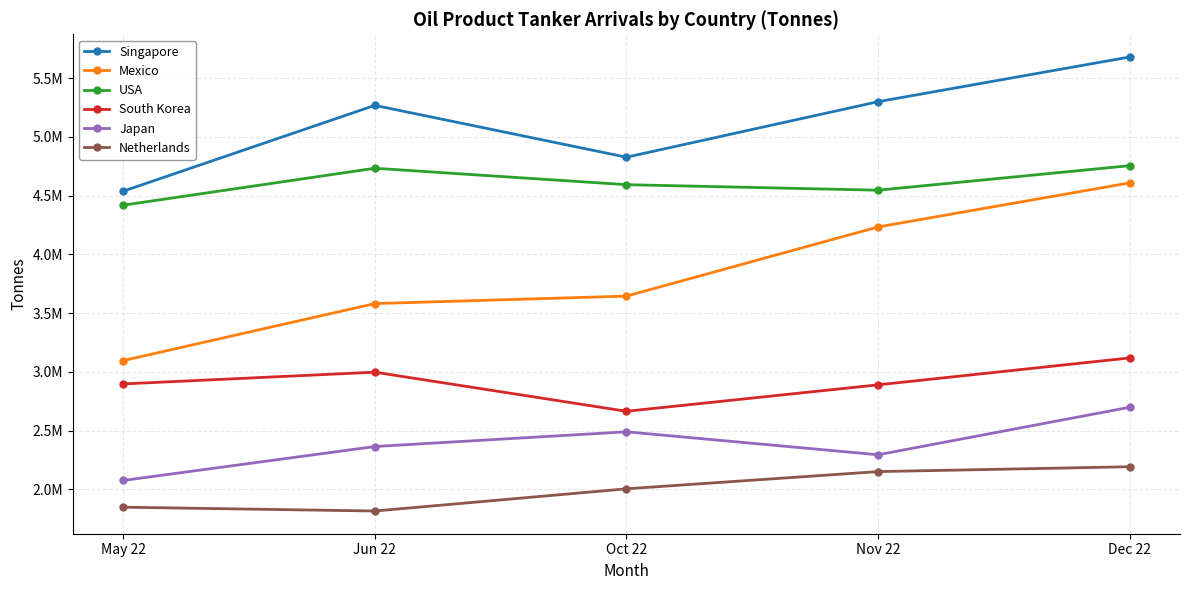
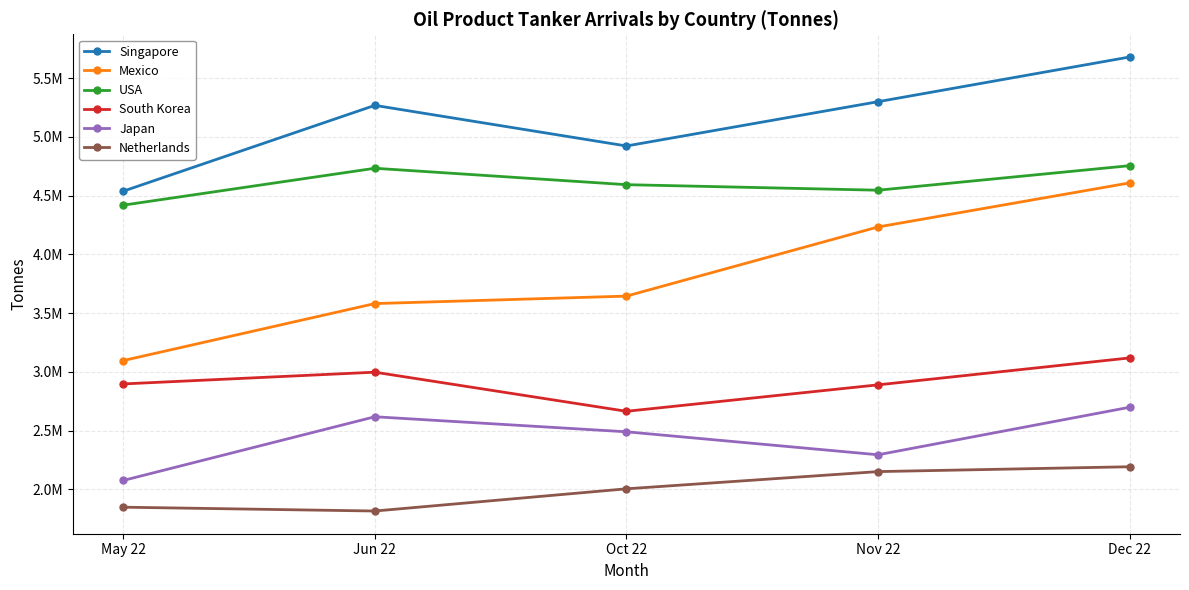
  {
    "Singapore": {
      "May 22": 4540000,
      "Jun 22": 5270000,
-     "Oct 22": 4830000,
+     "Oct 22": 4920000,
      "Nov 22": 5300000,
      "Dec 22": 5680000
    },
    "Mexico": {
      "May 22": 3100000,
      "Jun 22": 3580000,
      "Oct 22": 3640000,
      "Nov 22": 4230000,
      "Dec 22": 4610000
    },
    "USA": {
      "May 22": 4420000,
      "Jun 22": 4730000,
      "Oct 22": 4590000,
      "Nov 22": 4550000,
      "Dec 22": 4750000
    },
    "South Korea": {
      "May 22": 2900000,
      "Jun 22": 3000000,
      "Oct 22": 2660000,
      "Nov 22": 2890000,
      "Dec 22": 3120000
    },
    "Japan": {
      "May 22": 2080000,
-     "Jun 22": 2360000,
+     "Jun 22": 2620000,
      "Oct 22": 2490000,
      "Nov 22": 2290000,
      "Dec 22": 2700000
    },
    "Netherlands": {
      "May 22": 1850000,
      "Jun 22": 1820000,
      "Oct 22": 2010000,
      "Nov 22": 2150000,
      "Dec 22": 2190000
    }
  }
